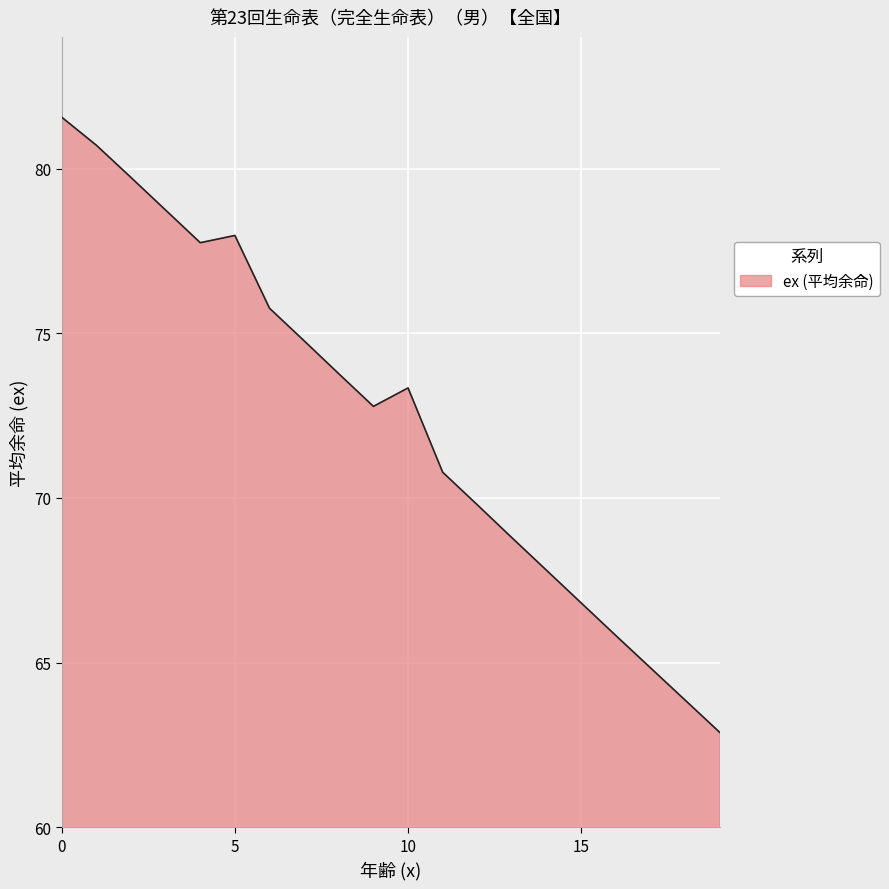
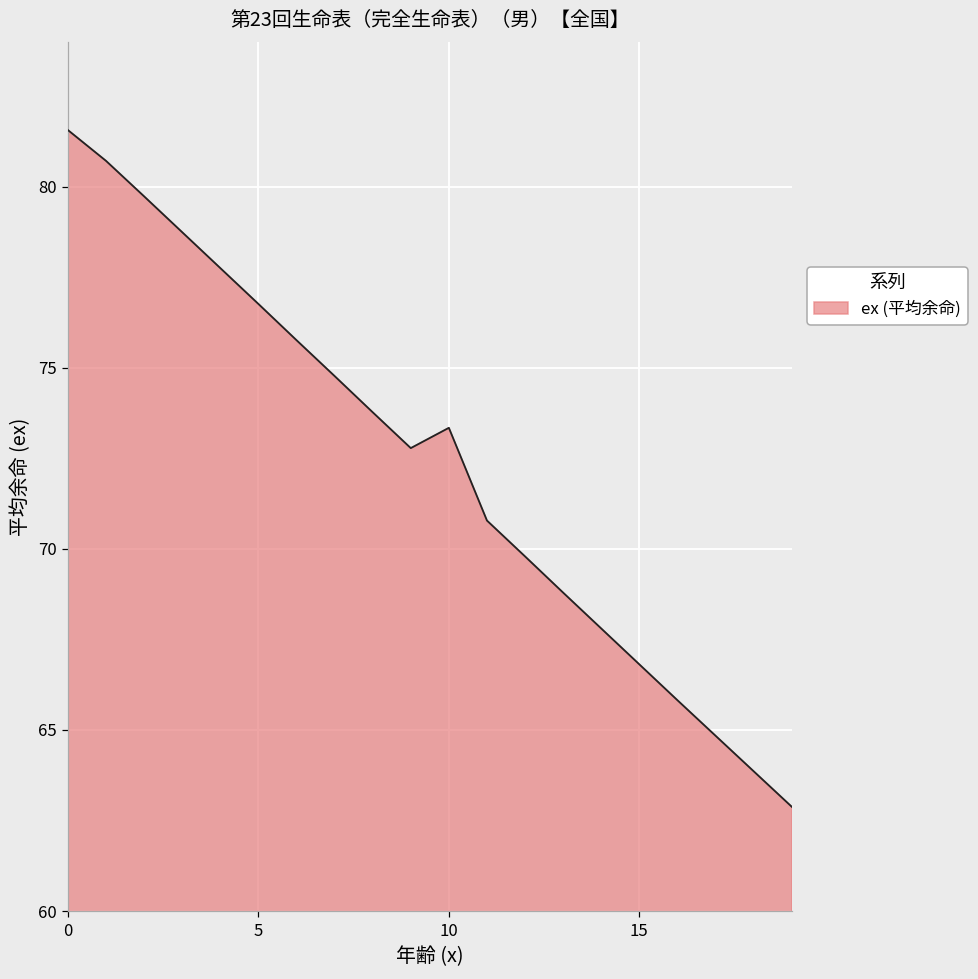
  {
    "0": 81.6,
-   "5": 78.0,
+   "5": 76.8,
    "10": 73.3,
    "15": 66.8
  }
